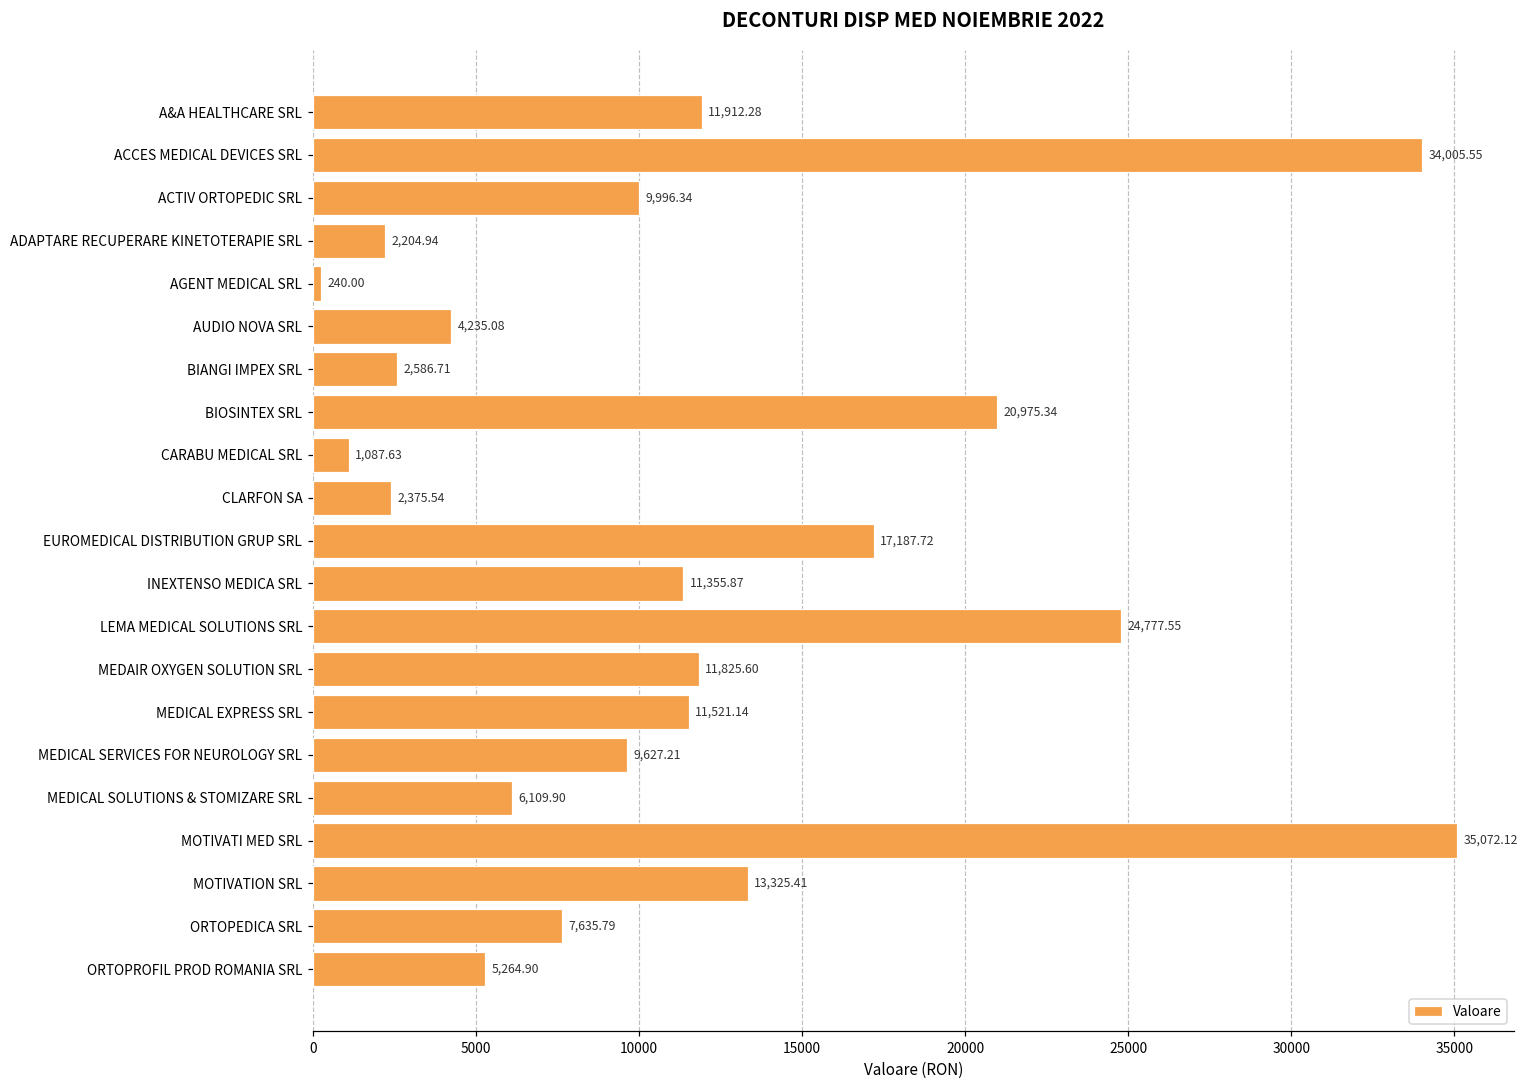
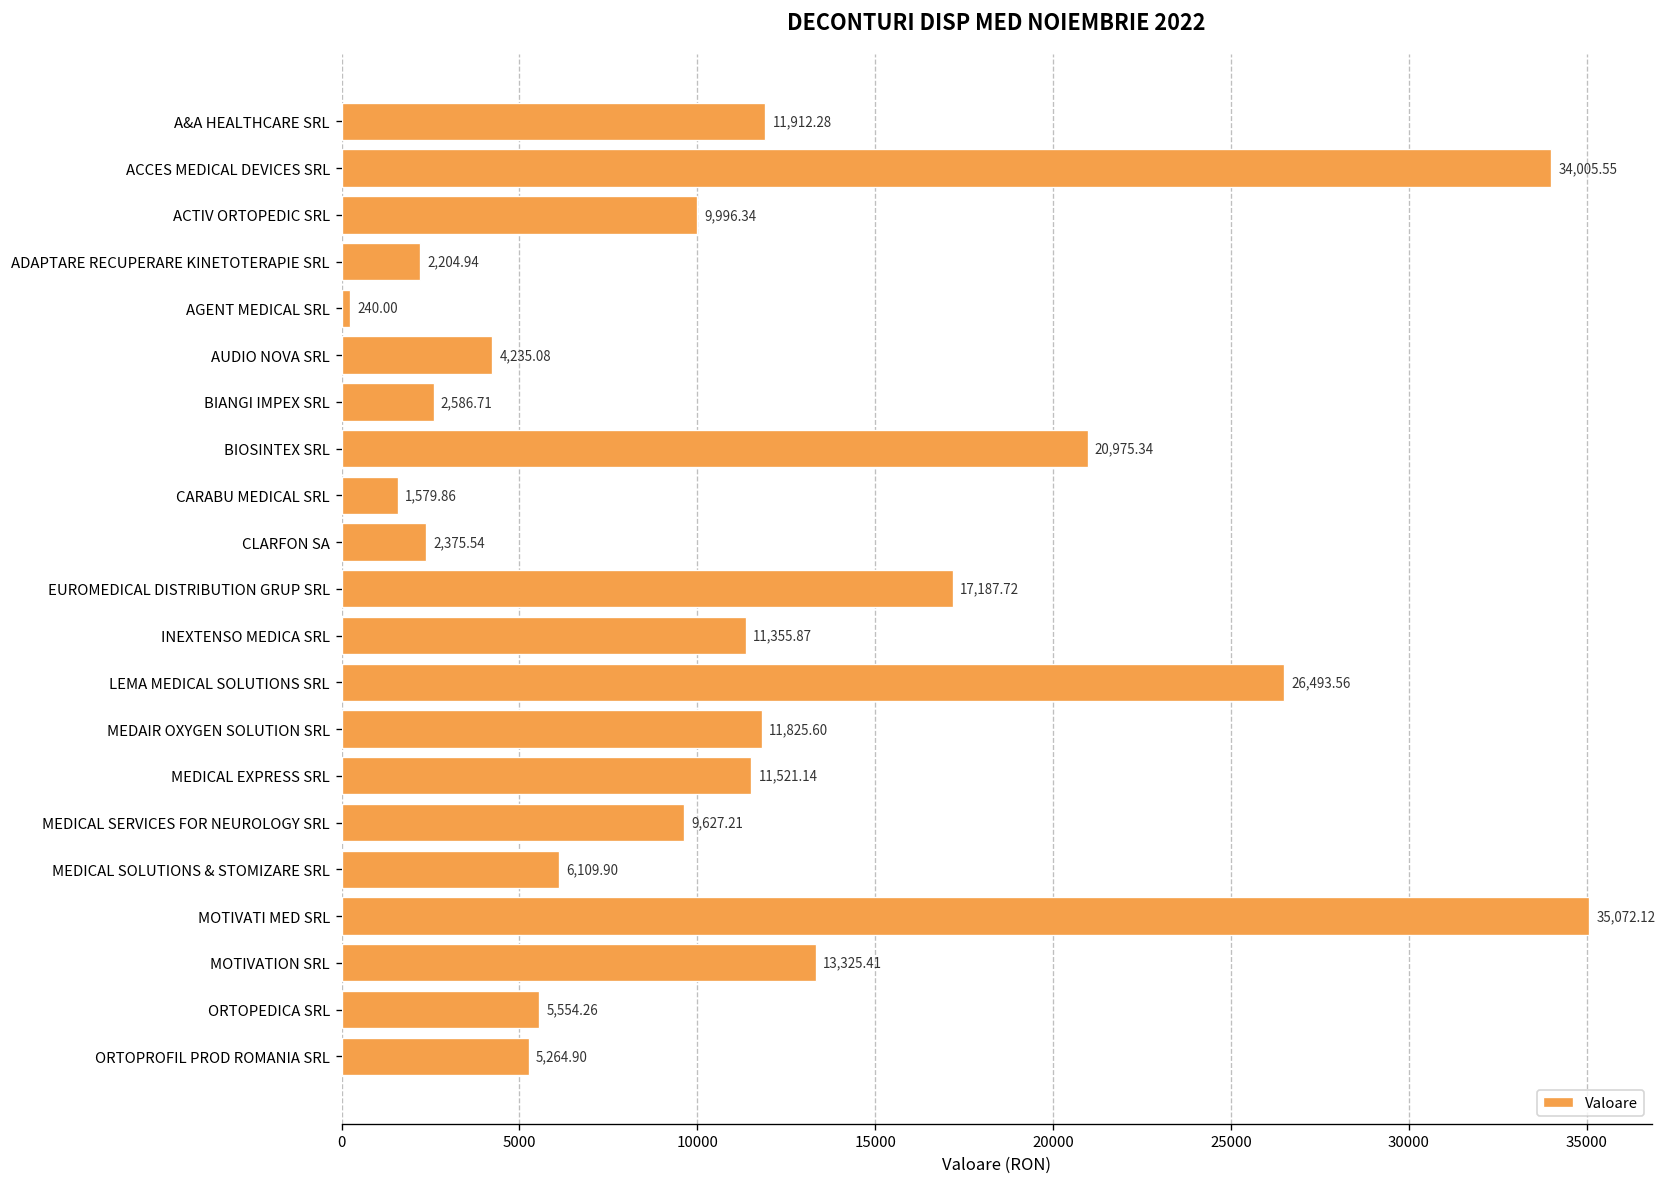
  {
    "A&A HEALTHCARE SRL": "11,912.28",
    "ACCES MEDICAL DEVICES SRL": "34,005.55",
    "ACTIV ORTOPEDIC SRL": "9,996.34",
    "ADAPTARE RECUPERARE KINETOTERAPIE SRL": "2,204.94",
    "AGENT MEDICAL SRL": "240.00",
    "AUDIO NOVA SRL": "4,235.08",
    "BIANGI IMPEX SRL": "2,586.71",
    "BIOSINTEX SRL": "20,975.34",
-   "CARABU MEDICAL SRL": "1,087.63",
+   "CARABU MEDICAL SRL": "1,579.86",
    "CLARFON SA": "2,375.54",
    "EUROMEDICAL DISTRIBUTION GRUP SRL": "17,187.72",
    "INEXTENSO MEDICA SRL": "11,355.87",
-   "LEMA MEDICAL SOLUTIONS SRL": "24,777.55",
+   "LEMA MEDICAL SOLUTIONS SRL": "26,493.56",
    "MEDAIR OXYGEN SOLUTION SRL": "11,825.60",
    "MEDICAL EXPRESS SRL": "11,521.14",
    "MEDICAL SERVICES FOR NEUROLOGY SRL": "9,627.21",
    "MEDICAL SOLUTIONS & STOMIZARE SRL": "6,109.90",
    "MOTIVATI MED SRL": "35,072.12",
    "MOTIVATION SRL": "13,325.41",
-   "ORTOPEDICA SRL": "7,635.79",
+   "ORTOPEDICA SRL": "5,554.26",
    "ORTOPROFIL PROD ROMANIA SRL": "5,264.90"
  }
